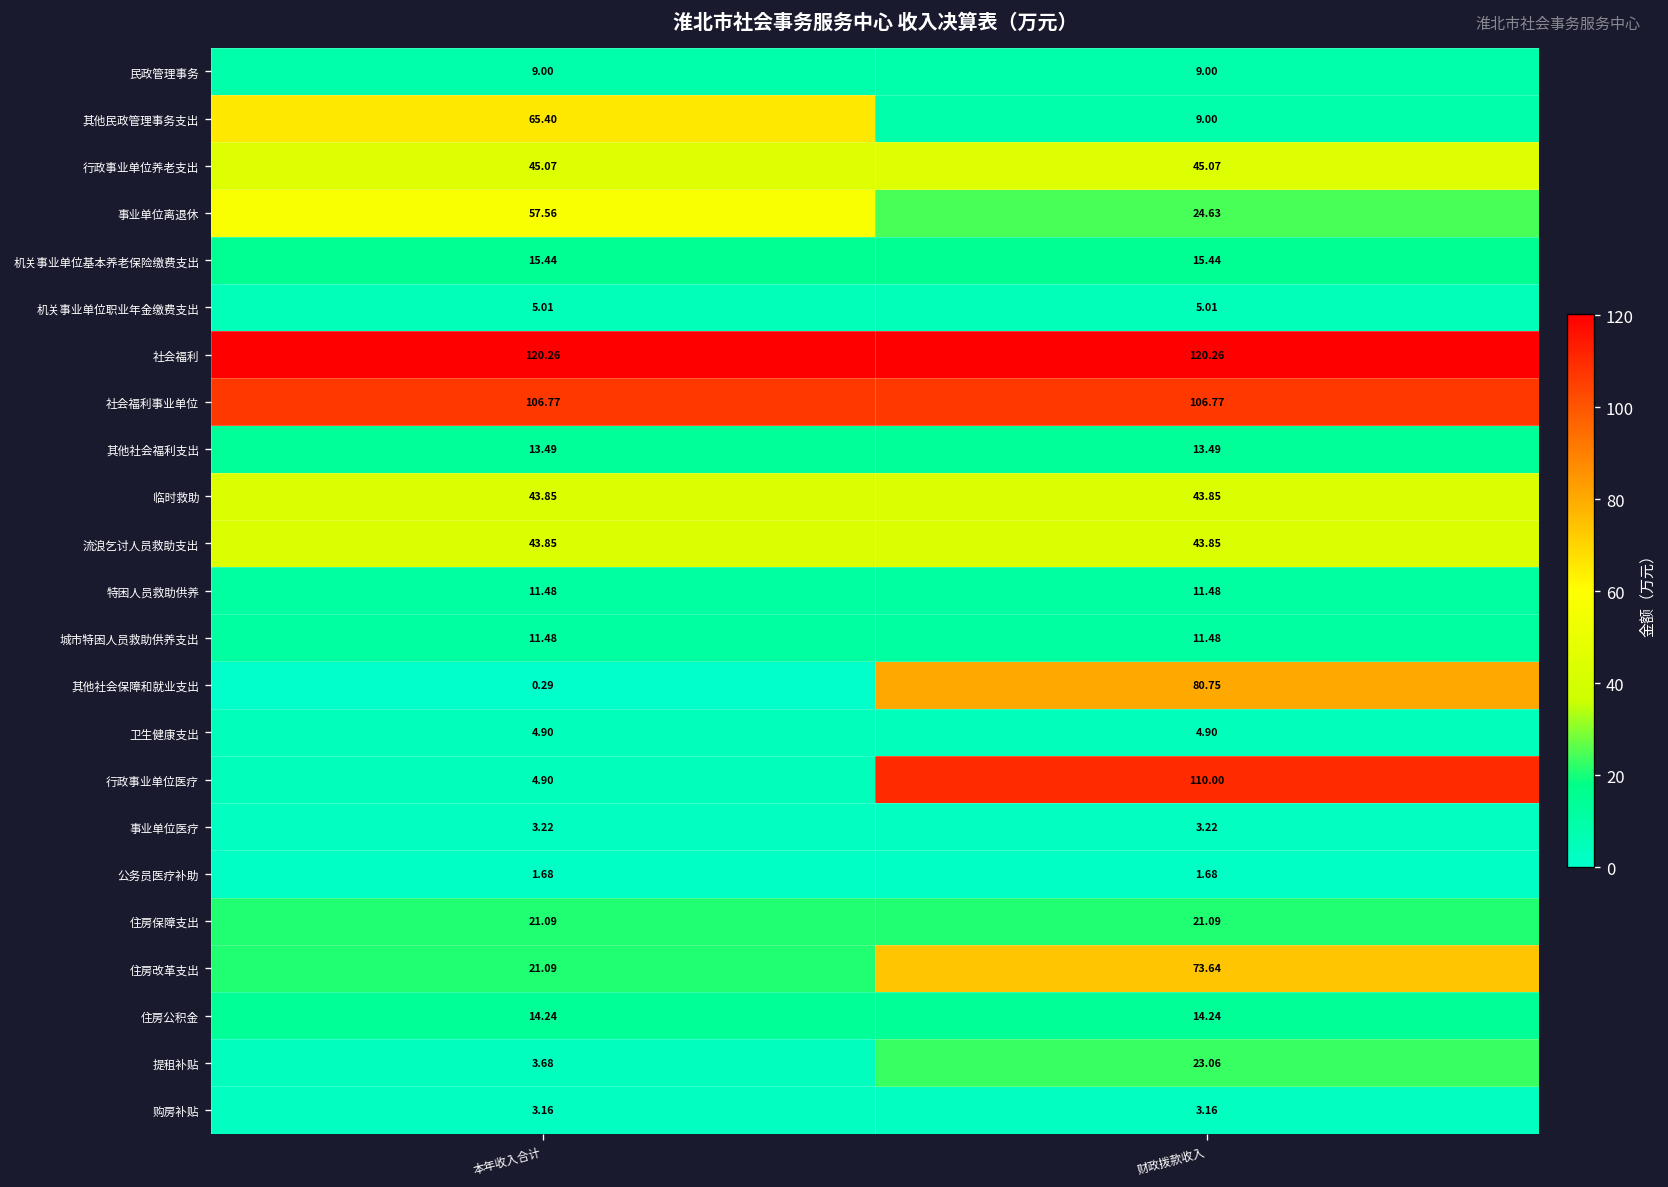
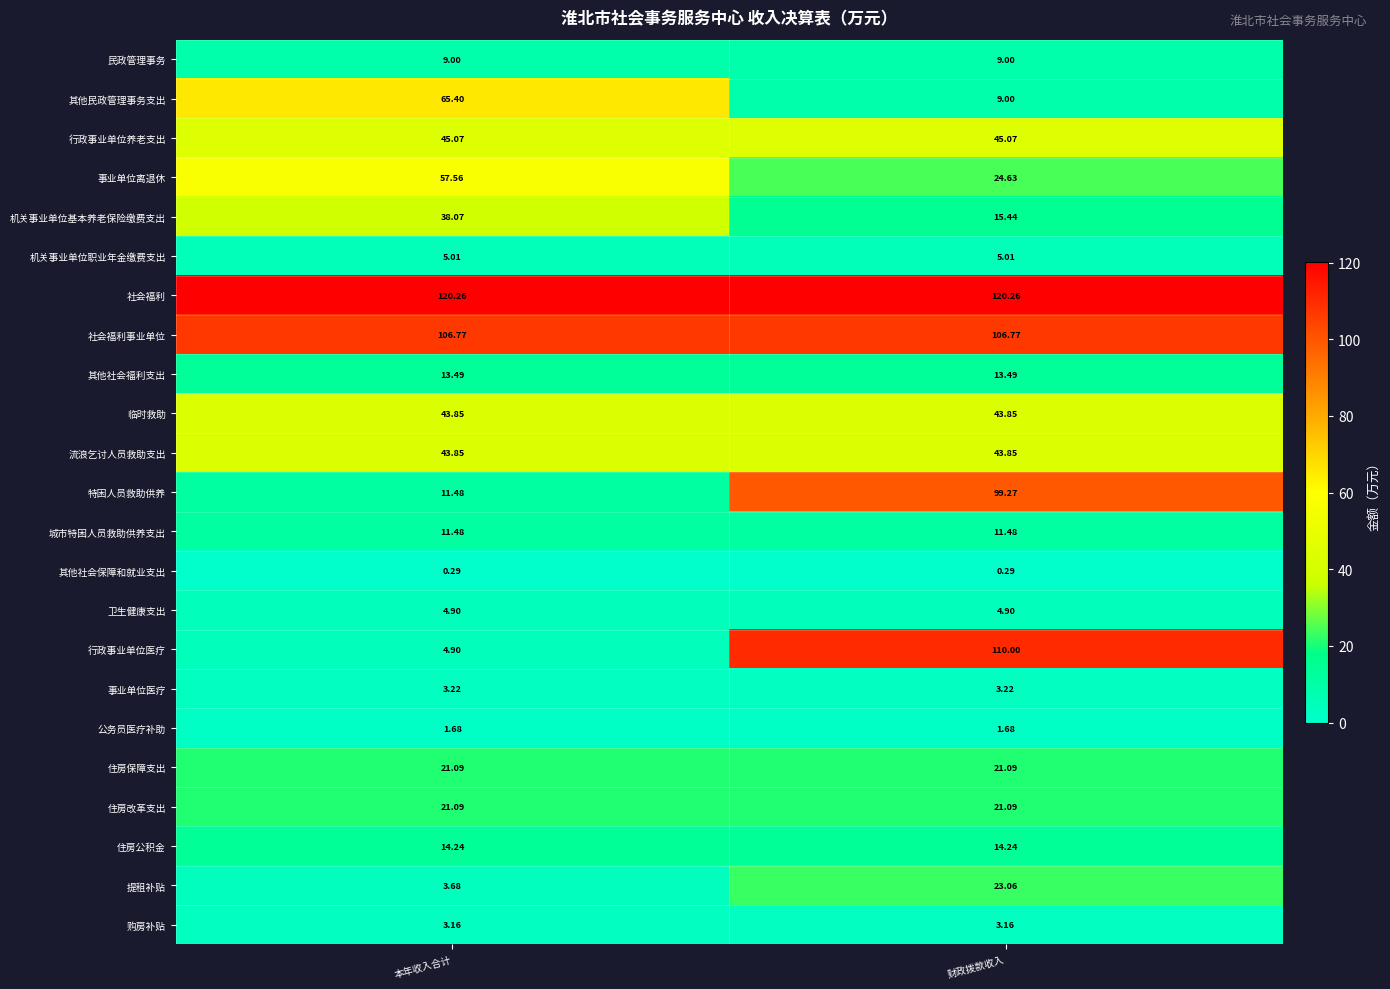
  {
    "民政管理事务": {
      "本年收入合计": 9.00,
      "财政拨款收入": 9.00
    },
    "其他民政管理事务支出": {
      "本年收入合计": 65.40,
      "财政拨款收入": 9.00
    },
    "行政事业单位养老支出": {
      "本年收入合计": 45.07,
      "财政拨款收入": 45.07
    },
    "事业单位离退休": {
      "本年收入合计": 57.56,
      "财政拨款收入": 24.63
    },
    "机关事业单位基本养老保险缴费支出": {
-     "本年收入合计": 15.44,
+     "本年收入合计": 38.07,
      "财政拨款收入": 15.44
    },
    "机关事业单位职业年金缴费支出": {
      "本年收入合计": 5.01,
      "财政拨款收入": 5.01
    },
    "社会福利": {
      "本年收入合计": 120.26,
      "财政拨款收入": 120.26
    },
    "社会福利事业单位": {
      "本年收入合计": 106.77,
      "财政拨款收入": 106.77
    },
    "其他社会福利支出": {
      "本年收入合计": 13.49,
      "财政拨款收入": 13.49
    },
    "临时救助": {
      "本年收入合计": 43.85,
      "财政拨款收入": 43.85
    },
    "流浪乞讨人员救助支出": {
      "本年收入合计": 43.85,
      "财政拨款收入": 43.85
    },
    "特困人员救助供养": {
      "本年收入合计": 11.48,
-     "财政拨款收入": 11.48
+     "财政拨款收入": 99.27
    },
    "城市特困人员救助供养支出": {
      "本年收入合计": 11.48,
      "财政拨款收入": 11.48
    },
    "其他社会保障和就业支出": {
      "本年收入合计": 0.29,
-     "财政拨款收入": 80.75
+     "财政拨款收入": 0.29
    },
    "卫生健康支出": {
      "本年收入合计": 4.90,
      "财政拨款收入": 4.90
    },
    "行政事业单位医疗": {
      "本年收入合计": 4.90,
      "财政拨款收入": 110.00
    },
    "事业单位医疗": {
      "本年收入合计": 3.22,
      "财政拨款收入": 3.22
    },
    "公务员医疗补助": {
      "本年收入合计": 1.68,
      "财政拨款收入": 1.68
    },
    "住房保障支出": {
      "本年收入合计": 21.09,
      "财政拨款收入": 21.09
    },
    "住房改革支出": {
      "本年收入合计": 21.09,
-     "财政拨款收入": 73.64
+     "财政拨款收入": 21.09
    },
    "住房公积金": {
      "本年收入合计": 14.24,
      "财政拨款收入": 14.24
    },
    "提租补贴": {
      "本年收入合计": 3.68,
      "财政拨款收入": 23.06
    },
    "购房补贴": {
      "本年收入合计": 3.16,
      "财政拨款收入": 3.16
    }
  }
